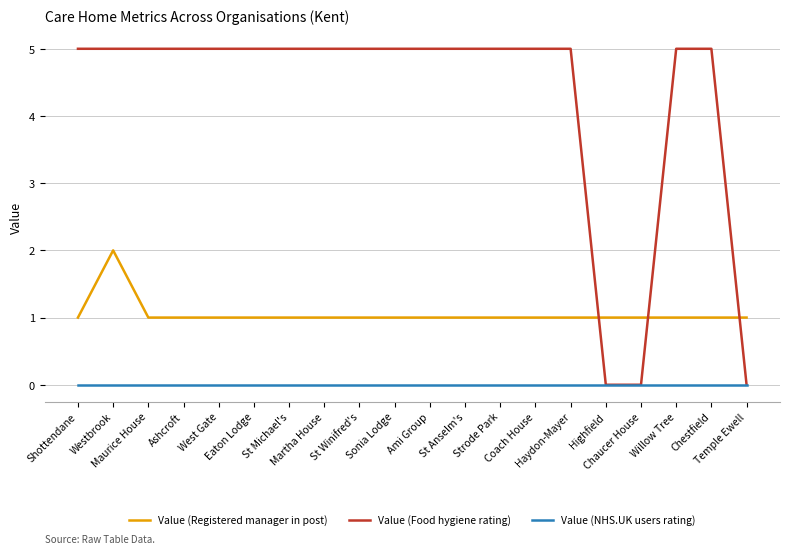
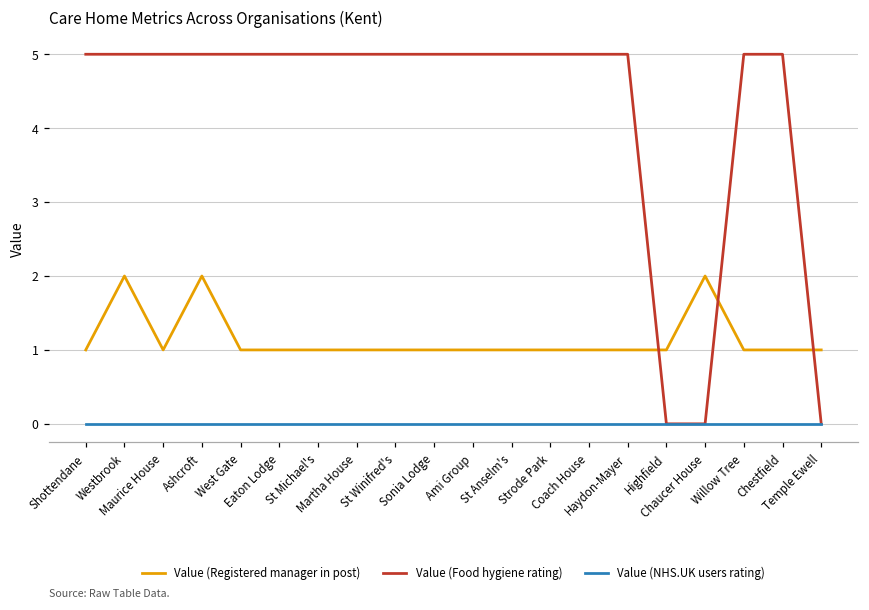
  {
    "Value (Registered manager in post)": {
      "Shottendane": 1,
      "Westbrook": 2,
      "Maurice House": 1,
-     "Ashcroft": 1,
+     "Ashcroft": 2,
      "West Gate": 1,
      "Eaton Lodge": 1,
      "St Michael's": 1,
      "Martha House": 1,
      "St Winifred's": 1,
      "Sonia Lodge": 1,
      "Ami Group": 1,
      "St Anselm's": 1,
      "Strode Park": 1,
      "Coach House": 1,
      "Haydon-Mayer": 1,
      "Highfield": 1,
-     "Chaucer House": 1,
+     "Chaucer House": 2,
      "Willow Tree": 1,
      "Chestfield": 1,
      "Temple Ewell": 1
    },
    "Value (Food hygiene rating)": {
      "Shottendane": 5,
      "Westbrook": 5,
      "Maurice House": 5,
      "Ashcroft": 5,
      "West Gate": 5,
      "Eaton Lodge": 5,
      "St Michael's": 5,
      "Martha House": 5,
      "St Winifred's": 5,
      "Sonia Lodge": 5,
      "Ami Group": 5,
      "St Anselm's": 5,
      "Strode Park": 5,
      "Coach House": 5,
      "Haydon-Mayer": 5,
      "Willow Tree": 5,
      "Chestfield": 5
    },
    "Value (NHS.UK users rating)": {
      "Shottendane": 0,
      "Westbrook": 0,
      "Maurice House": 0,
      "Ashcroft": 0,
      "West Gate": 0,
      "Eaton Lodge": 0,
      "St Michael's": 0,
      "Martha House": 0,
      "St Winifred's": 0,
      "Sonia Lodge": 0,
      "Ami Group": 0,
      "St Anselm's": 0,
      "Strode Park": 0,
      "Coach House": 0,
      "Haydon-Mayer": 0,
      "Willow Tree": 0,
      "Chestfield": 0
    }
  }
